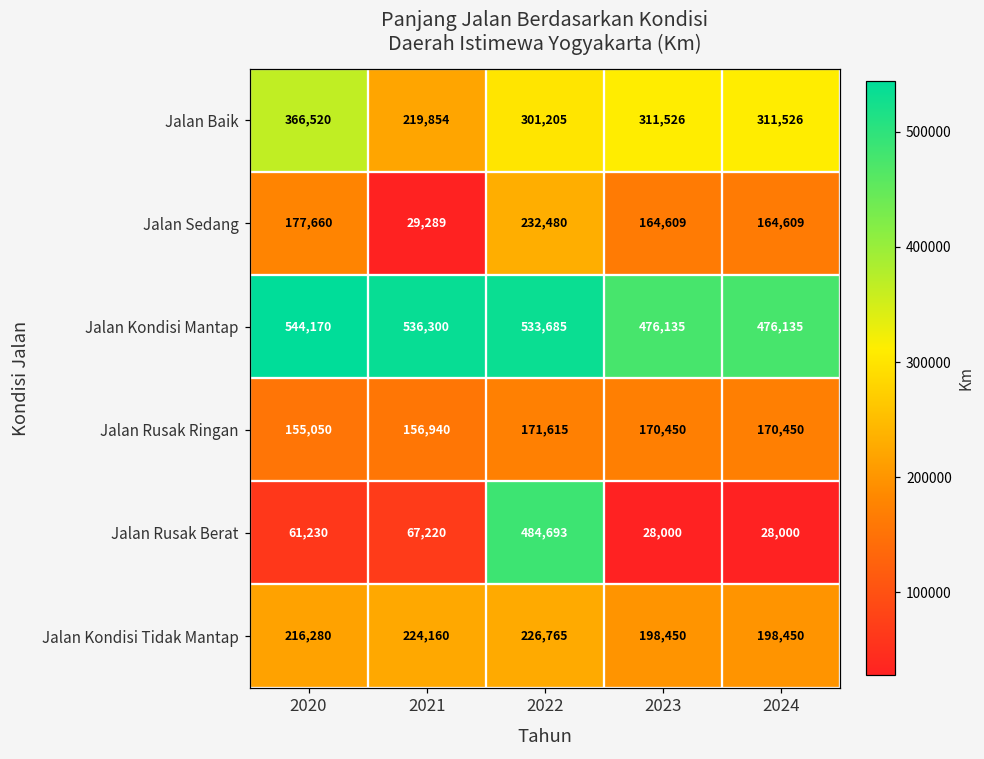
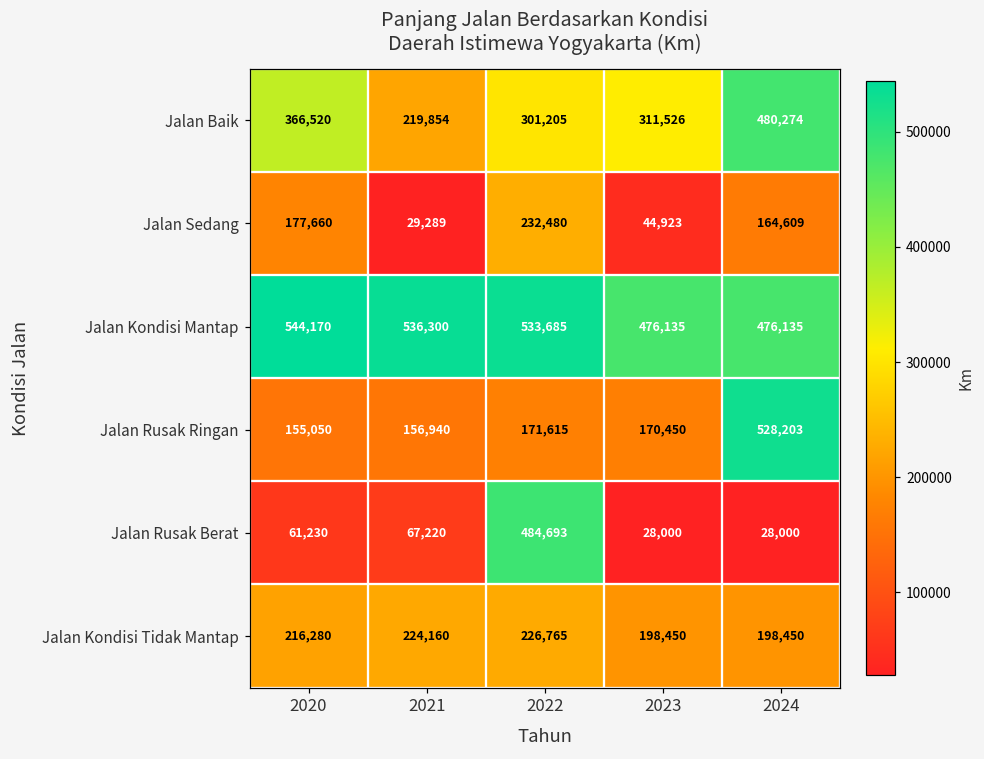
  {
    "Jalan Baik": {
      "2020": "366,520",
      "2021": "219,854",
      "2022": "301,205",
      "2023": "311,526",
-     "2024": "311,526"
+     "2024": "480,274"
    },
    "Jalan Sedang": {
      "2020": "177,660",
      "2021": "29,289",
      "2022": "232,480",
-     "2023": "164,609",
+     "2023": "44,923",
      "2024": "164,609"
    },
    "Jalan Kondisi Mantap": {
      "2020": "544,170",
      "2021": "536,300",
      "2022": "533,685",
      "2023": "476,135",
      "2024": "476,135"
    },
    "Jalan Rusak Ringan": {
      "2020": "155,050",
      "2021": "156,940",
      "2022": "171,615",
      "2023": "170,450",
-     "2024": "170,450"
+     "2024": "528,203"
    },
    "Jalan Rusak Berat": {
      "2020": "61,230",
      "2021": "67,220",
      "2022": "484,693",
      "2023": "28,000",
      "2024": "28,000"
    },
    "Jalan Kondisi Tidak Mantap": {
      "2020": "216,280",
      "2021": "224,160",
      "2022": "226,765",
      "2023": "198,450",
      "2024": "198,450"
    }
  }
